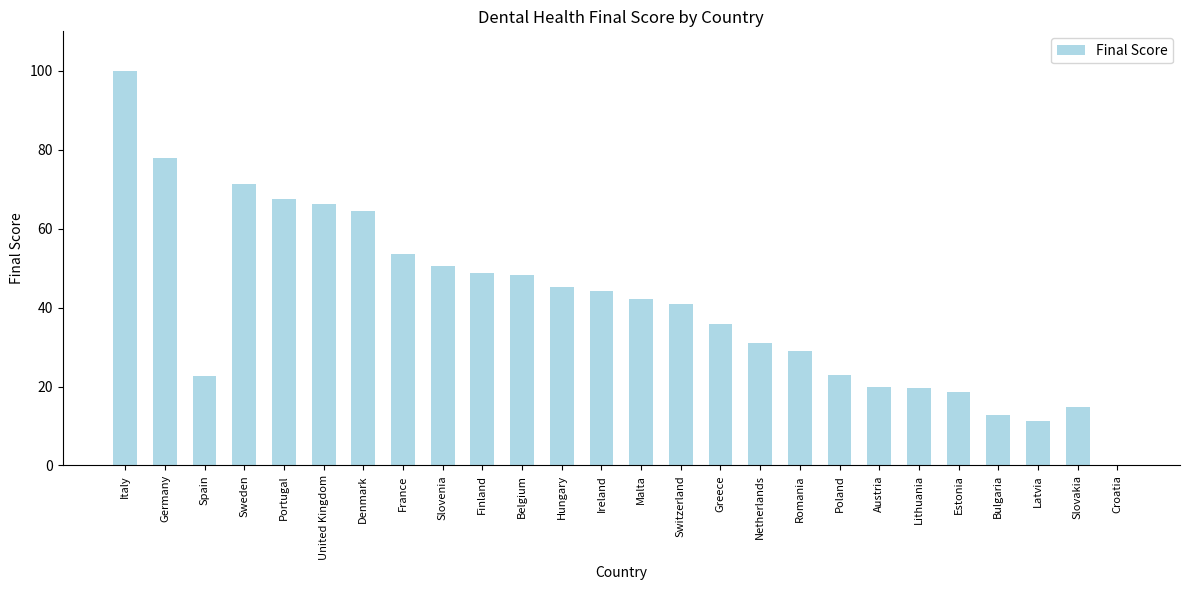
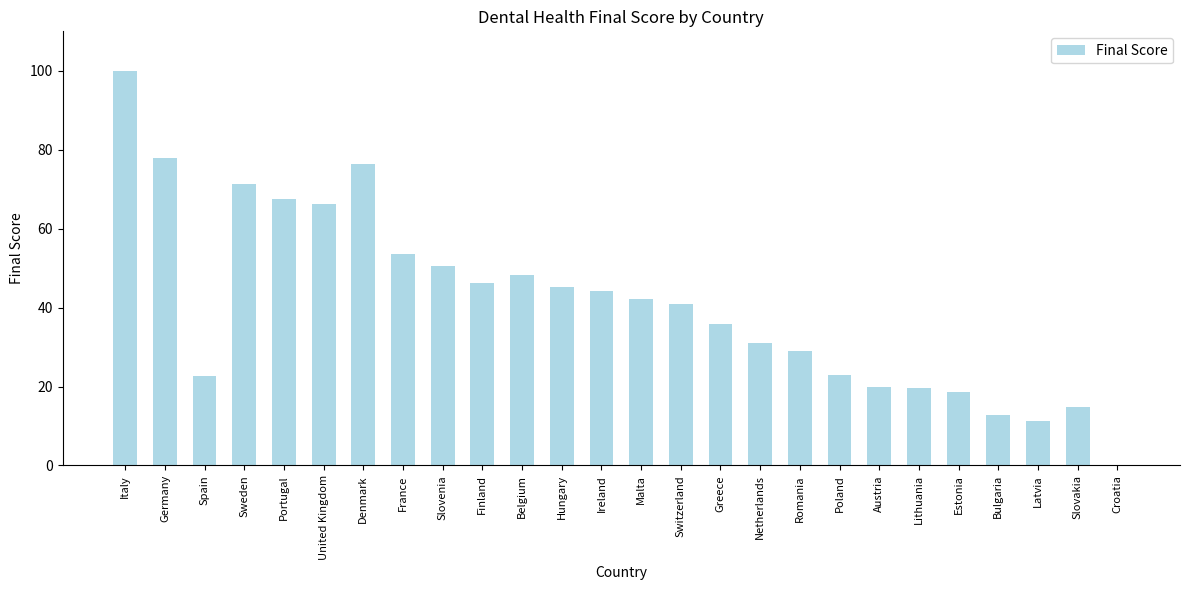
  {
    "Italy": 100,
    "Germany": 78,
    "Spain": 23,
    "Sweden": 71,
    "Portugal": 68,
    "United Kingdom": 66,
-   "Denmark": 65,
+   "Denmark": 76,
    "France": 54,
    "Slovenia": 51,
-   "Finland": 49,
+   "Finland": 46,
    "Belgium": 48,
    "Hungary": 45,
    "Ireland": 44,
    "Malta": 42,
    "Switzerland": 41,
    "Greece": 36,
    "Netherlands": 31,
    "Romania": 29,
    "Poland": 23,
    "Austria": 20,
    "Lithuania": 20,
    "Estonia": 19,
    "Bulgaria": 13,
    "Latvia": 11,
    "Slovakia": 15,
    "Croatia": 0
  }
